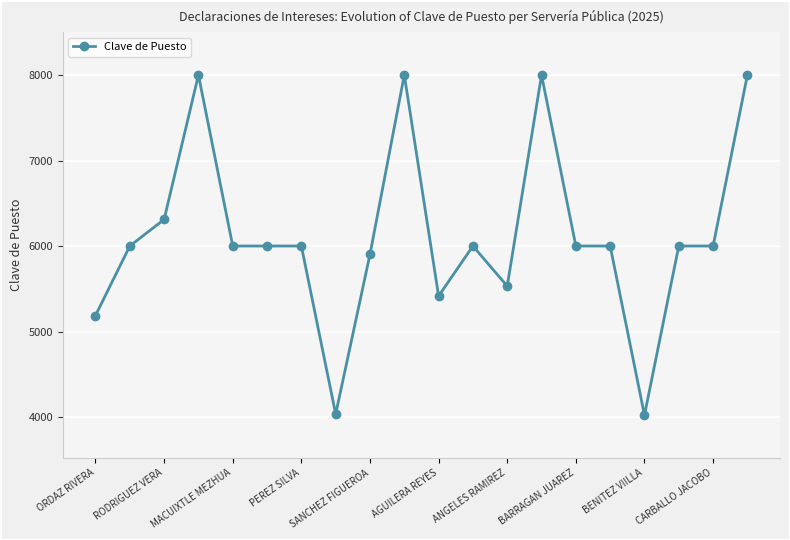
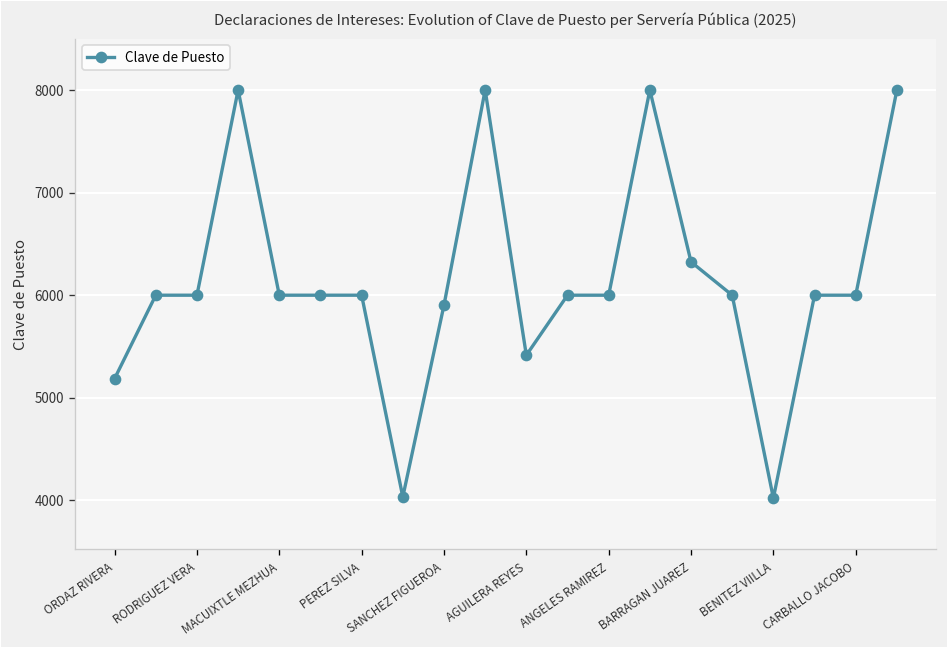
  {
    "ORDAZ RIVERA": 5200,
-   "RODRIGUEZ VERA": 6300,
+   "RODRIGUEZ VERA": 6000,
    "MACUIXTLE MEZHUA": 6000,
    "PEREZ SILVA": 6000,
    "SANCHEZ FIGUEROA": 5900,
    "AGUILERA REYES": 5400,
-   "ANGELES RAMIREZ": 5500,
-   "BARRAGAN JUAREZ": 6000,
+   "ANGELES RAMIREZ": 6000,
+   "BARRAGAN JUAREZ": 6300,
    "BENITEZ VIILLA": 4000,
    "CARBALLO JACOBO": 6000
  }
